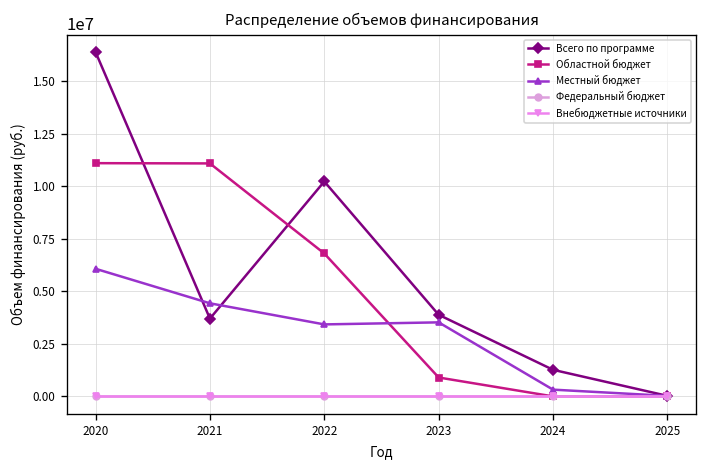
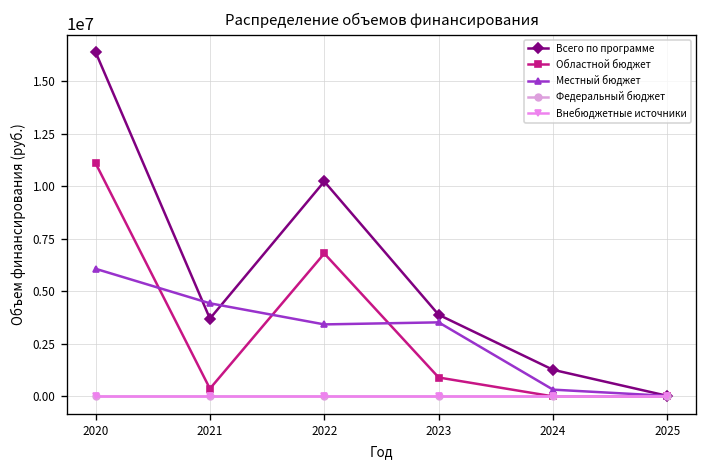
  {
    "Всего по программе": {
      "2020": 16400000,
      "2021": 3700000,
      "2022": 10200000,
      "2023": 3900000,
      "2024": 1300000
    },
    "Областной бюджет": {
      "2020": 11100000,
-     "2021": 11100000,
+     "2021": 400000,
      "2022": 6800000,
      "2023": 900000
    },
    "Местный бюджет": {
      "2020": 6100000,
      "2021": 4400000,
      "2022": 3400000,
      "2023": 3500000,
      "2024": 300000
    },
    "Внебюджетные источники": {
      "2020": 0,
      "2021": 0,
      "2022": 0,
      "2023": 0
    }
  }
